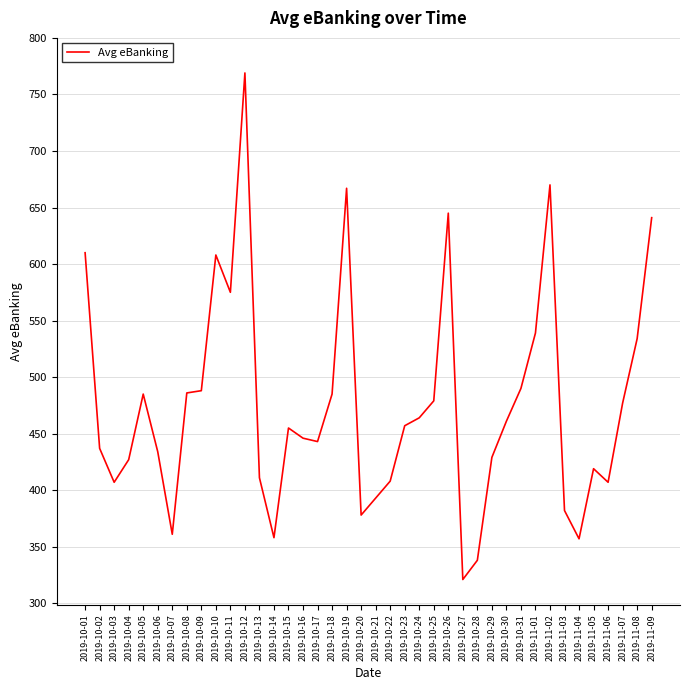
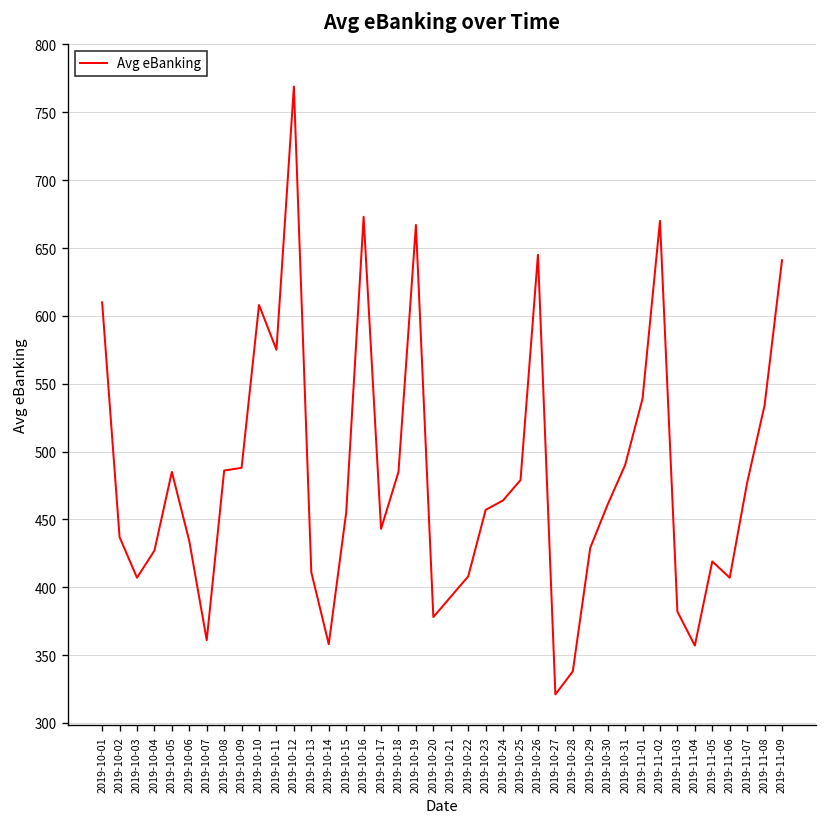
  {
    "2019-10-01": 610,
    "2019-10-02": 437,
    "2019-10-03": 407,
    "2019-10-04": 427,
    "2019-10-05": 485,
    "2019-10-06": 434,
    "2019-10-07": 361,
    "2019-10-08": 486,
    "2019-10-09": 488,
    "2019-10-10": 608,
    "2019-10-11": 575,
    "2019-10-12": 769,
    "2019-10-13": 411,
    "2019-10-14": 358,
    "2019-10-15": 455,
-   "2019-10-16": 446,
+   "2019-10-16": 673,
    "2019-10-17": 443,
    "2019-10-18": 485,
    "2019-10-19": 667,
    "2019-10-20": 378,
    "2019-10-21": 393,
    "2019-10-22": 408,
    "2019-10-23": 457,
    "2019-10-24": 464,
    "2019-10-25": 479,
    "2019-10-26": 645,
    "2019-10-27": 321,
    "2019-10-28": 338,
    "2019-10-29": 429,
    "2019-10-30": 461,
    "2019-10-31": 490,
    "2019-11-01": 539,
    "2019-11-02": 670,
    "2019-11-03": 382,
    "2019-11-04": 357,
    "2019-11-05": 419,
    "2019-11-06": 407,
    "2019-11-07": 477,
    "2019-11-08": 534,
    "2019-11-09": 641
  }
